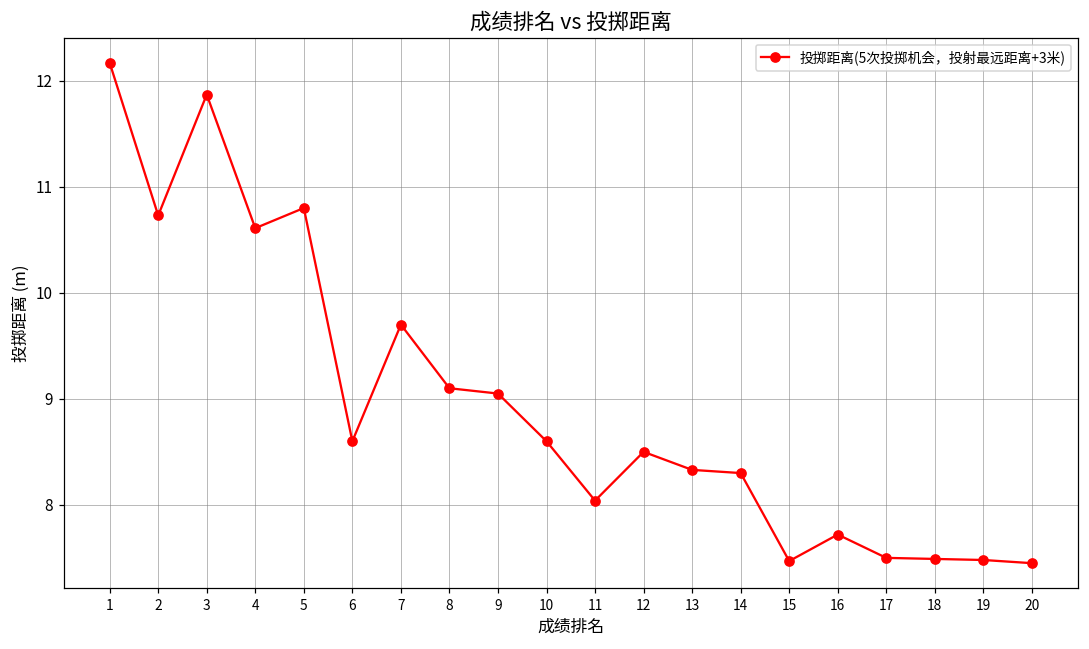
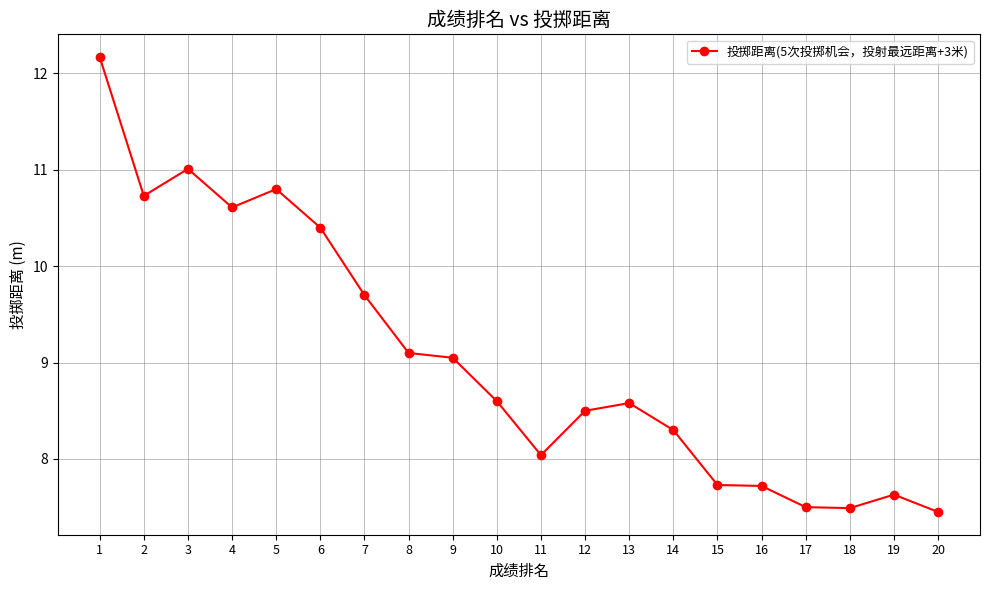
  {
    "1": 12.2,
    "2": 10.7,
-   "3": 11.9,
+   "3": 11.0,
    "4": 10.6,
    "5": 10.8,
-   "6": 8.6,
+   "6": 10.4,
    "7": 9.7,
    "8": 9.1,
    "9": 9.1,
    "10": 8.6,
    "11": 8.0,
    "12": 8.5,
-   "13": 8.3,
+   "13": 8.6,
    "14": 8.3,
-   "15": 7.5,
+   "15": 7.7,
    "16": 7.7,
    "17": 7.5,
    "18": 7.5,
-   "19": 7.5,
+   "19": 7.6,
    "20": 7.5
  }
